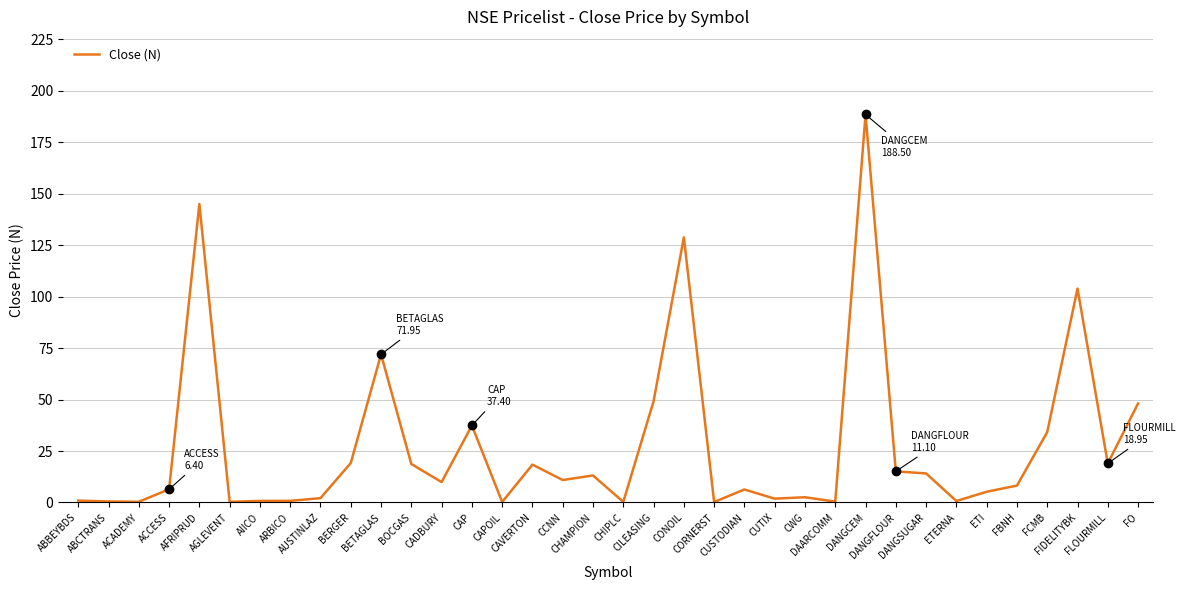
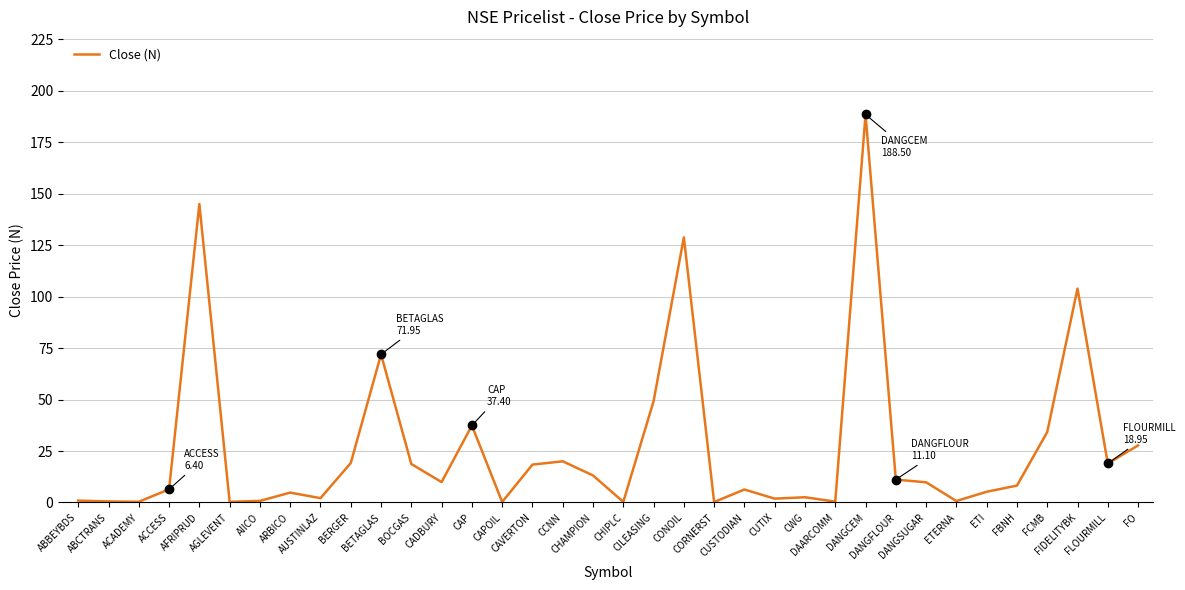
  {
    "Close (N)": {
      "ABBEYBDS": 1,
      "ABCTRANS": 0,
      "ACADEMY": 0,
      "AFRIPRUD": 145,
      "AGLEVENT": 0,
      "AIICO": 1,
-     "ARBICO": 1,
+     "ARBICO": 5,
      "AUSTINLAZ": 2,
      "BERGER": 19,
      "BOCGAS": 19,
      "CADBURY": 10,
      "CAPOIL": 0,
      "CAVERTON": 18,
-     "CCNN": 11,
+     "CCNN": 20,
      "CHAMPION": 13,
      "CHIPLC": 0,
      "CILEASING": 49,
      "CONOIL": 129,
      "CORNERST": 0,
      "CUSTODIAN": 6,
      "CUTIX": 2,
      "CWG": 3,
      "DAARCOMM": 0,
-     "DANGFLOUR": 15,
-     "DANGSUGAR": 14,
+     "DANGFLOUR": 11,
+     "DANGSUGAR": 10,
      "ETERNA": 1,
      "ETI": 5,
      "FBNH": 8,
      "FCMB": 34,
      "FIDELITYBK": 104,
-     "FO": 48
+     "FO": 28
    }
  }
